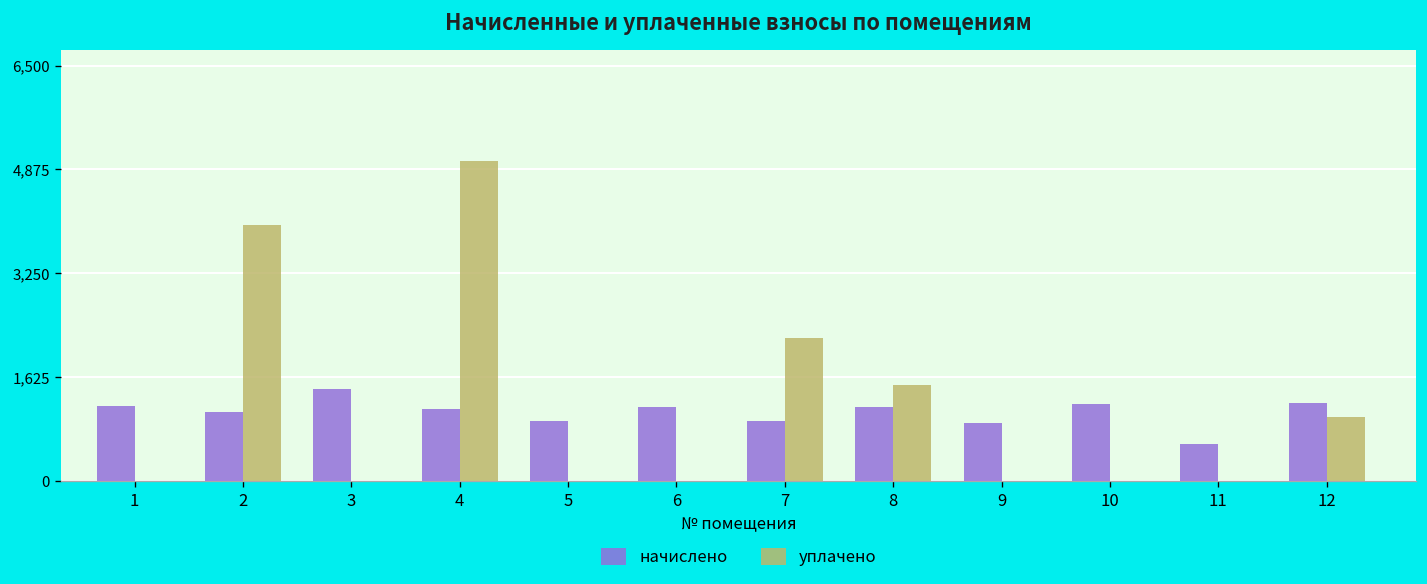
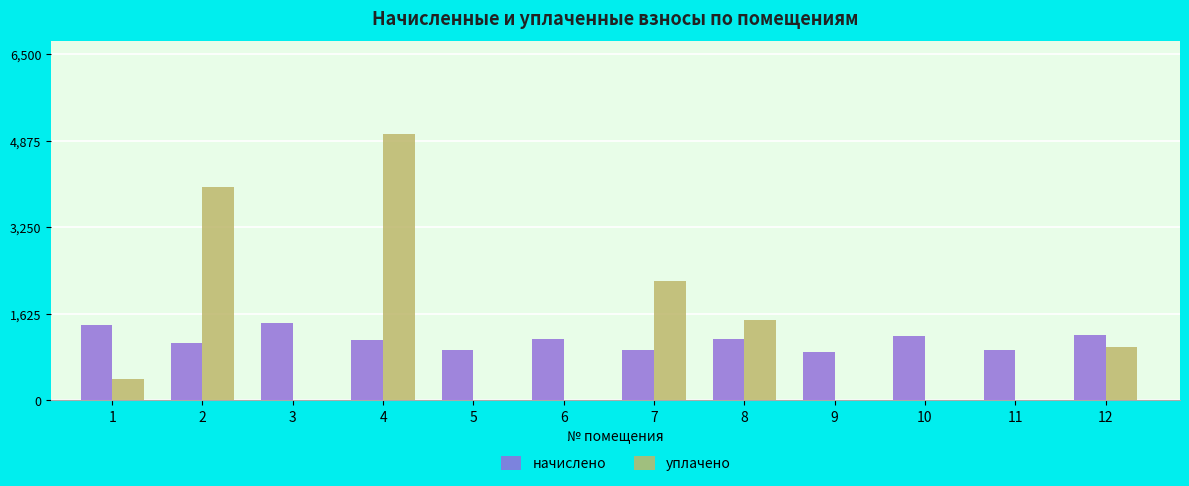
  {
    "начислено": {
-     "1": "1,200",
+     "1": "1,400",
      "2": "1,100",
      "3": "1,400",
      "4": "1,100",
      "5": "900",
      "6": "1,200",
      "7": "900",
      "8": "1,100",
      "9": "900",
      "10": "1,200",
-     "11": "600",
+     "11": "900",
      "12": "1,200"
    },
    "уплачено": {
-     "1": "0",
+     "1": "400",
      "2": "4,000",
      "3": "0",
      "4": "5,000",
      "5": "0",
      "6": "0",
      "7": "2,200",
      "8": "1,500",
      "9": "0",
      "10": "0",
      "11": "0",
      "12": "1,000"
    }
  }
